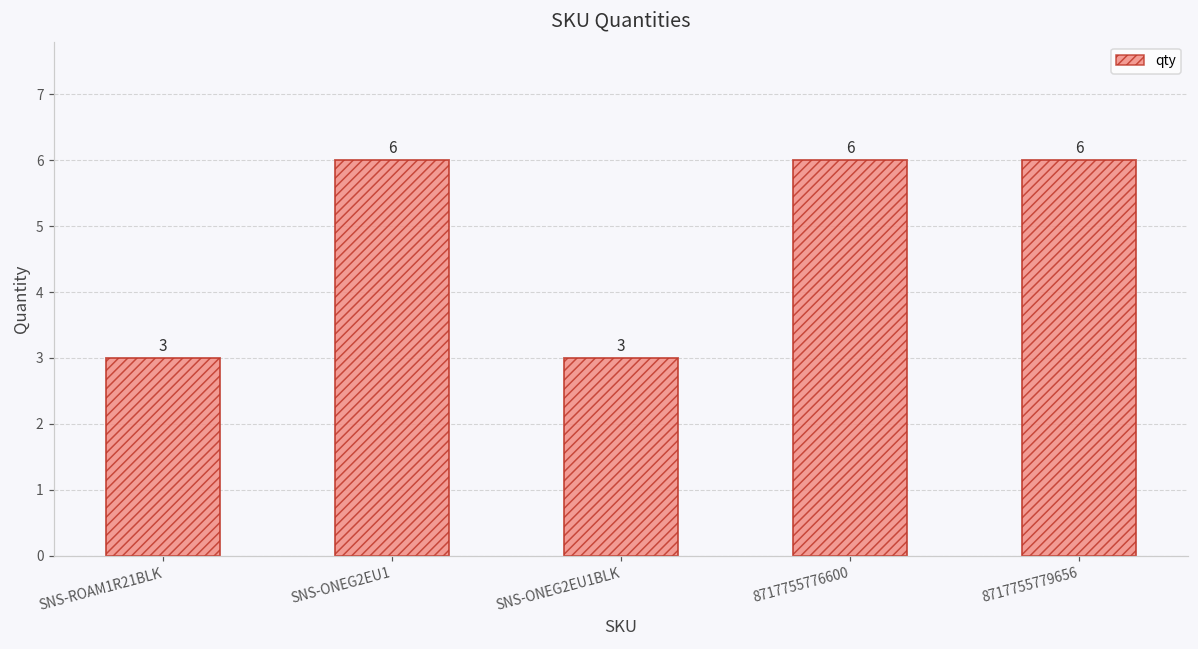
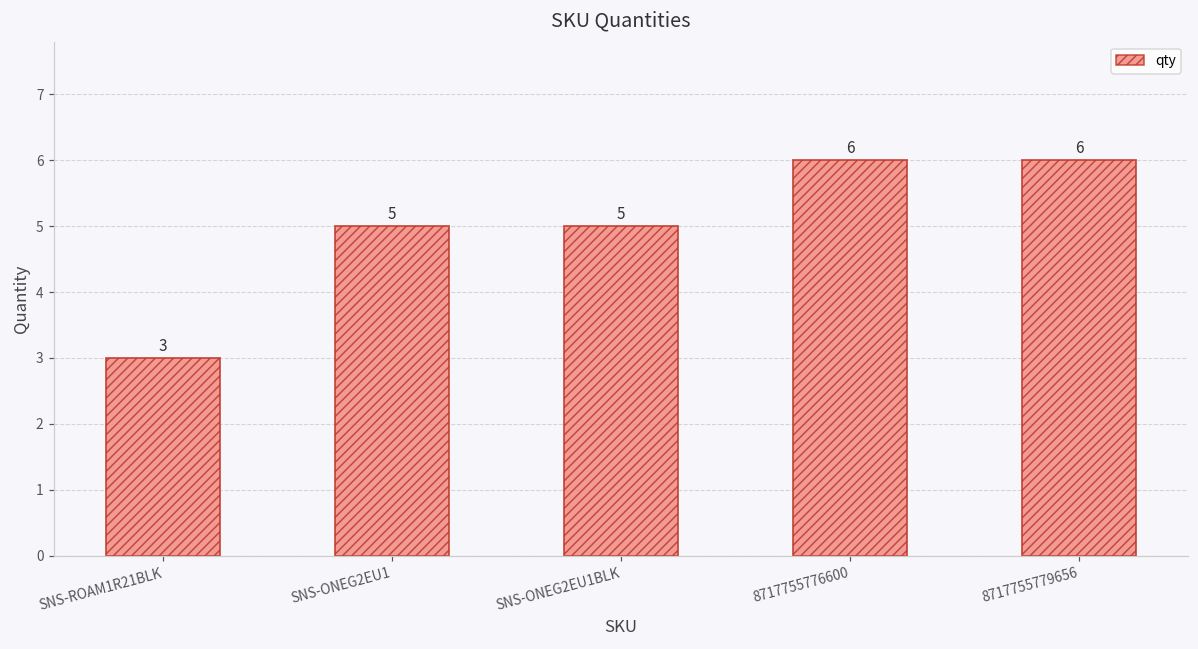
  {
    "SNS-ROAM1R21BLK": 3,
-   "SNS-ONEG2EU1": 6,
-   "SNS-ONEG2EU1BLK": 3,
+   "SNS-ONEG2EU1": 5,
+   "SNS-ONEG2EU1BLK": 5,
    "8717755776600": 6,
    "8717755779656": 6
  }
